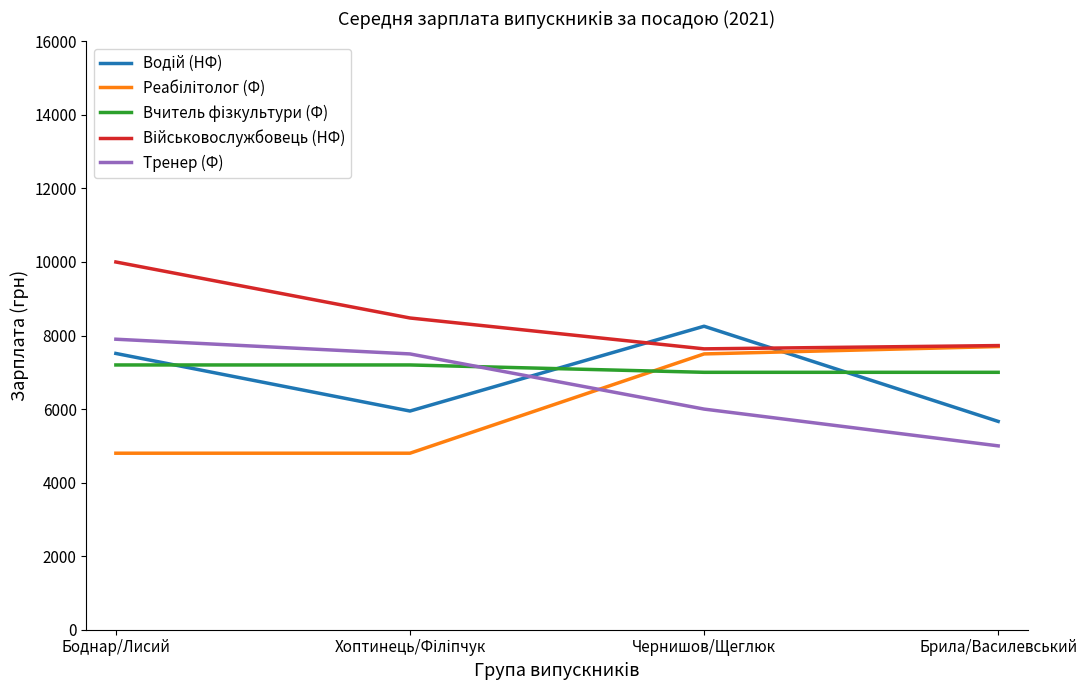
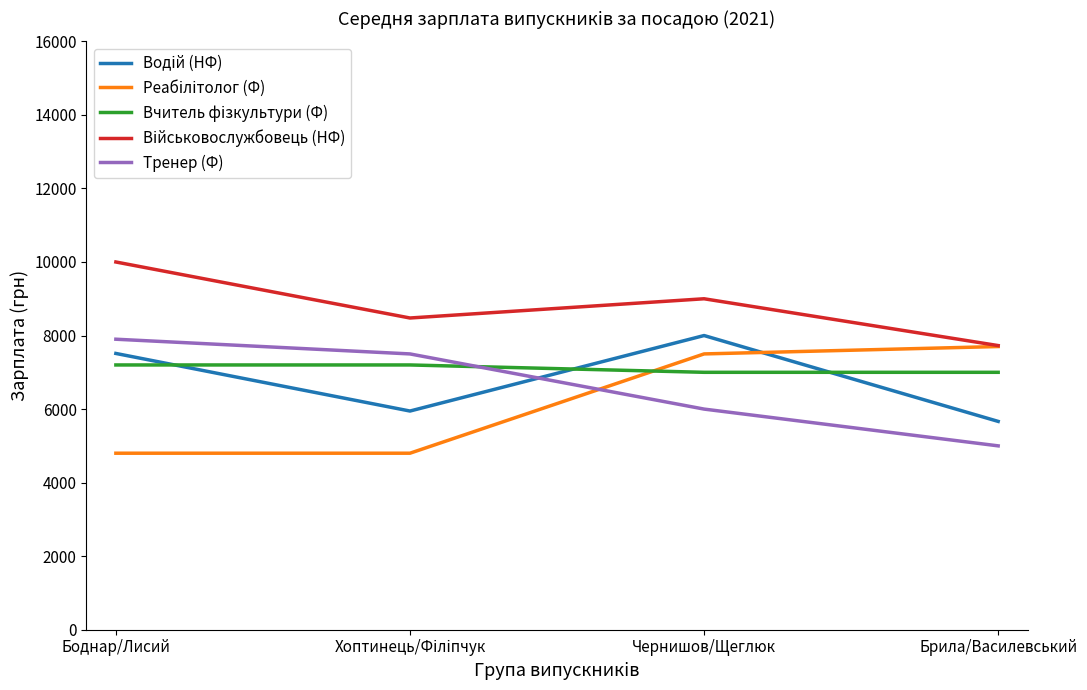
  {
    "Водій (НФ)": {
      "Боднар/Лисий": 7500,
      "Хоптинець/Філіпчук": 5900,
-     "Чернишов/Щеглюк": 8300,
+     "Чернишов/Щеглюк": 8000,
      "Брила/Василевський": 5700
    },
    "Реабілітолог (Ф)": {
      "Боднар/Лисий": 4800,
      "Хоптинець/Філіпчук": 4800,
      "Чернишов/Щеглюк": 7500
    },
    "Вчитель фізкультури (Ф)": {
      "Боднар/Лисий": 7200,
      "Хоптинець/Філіпчук": 7200,
      "Чернишов/Щеглюк": 7000,
      "Брила/Василевський": 7000
    },
    "Військовослужбовець (НФ)": {
      "Боднар/Лисий": 10000,
      "Хоптинець/Філіпчук": 8500,
-     "Чернишов/Щеглюк": 7600
+     "Чернишов/Щеглюк": 9000
    },
    "Тренер (Ф)": {
      "Боднар/Лисий": 7900,
      "Хоптинець/Філіпчук": 7500,
      "Чернишов/Щеглюк": 6000,
      "Брила/Василевський": 5000
    }
  }
